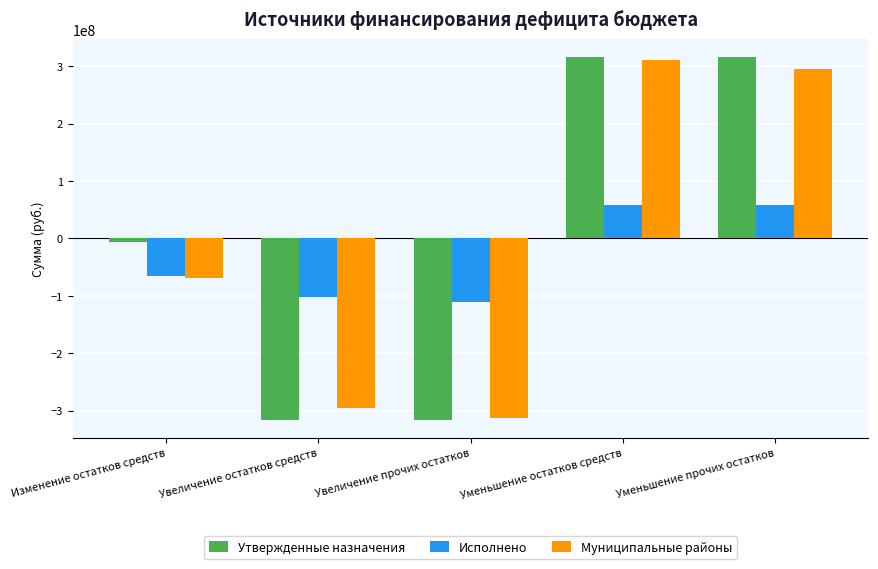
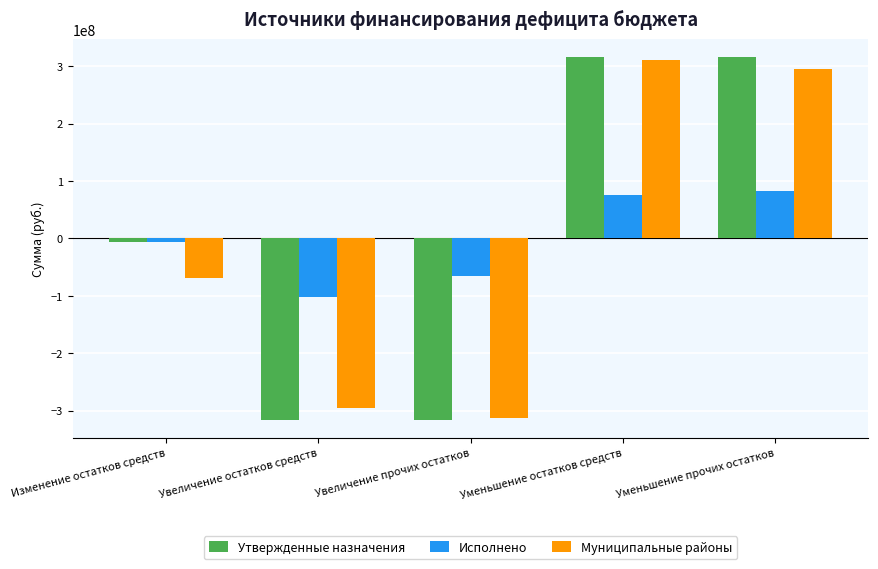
  {
    "Утвержденные назначения": {
      "Изменение остатков средств": -10000000,
      "Увеличение остатков средств": -320000000,
      "Увеличение прочих остатков": -320000000,
      "Уменьшение остатков средств": 320000000,
      "Уменьшение прочих остатков": 320000000
    },
    "Исполнено": {
-     "Изменение остатков средств": -70000000,
+     "Изменение остатков средств": -10000000,
      "Увеличение остатков средств": -100000000,
-     "Увеличение прочих остатков": -110000000,
-     "Уменьшение остатков средств": 60000000,
-     "Уменьшение прочих остатков": 60000000
+     "Увеличение прочих остатков": -60000000,
+     "Уменьшение остатков средств": 80000000,
+     "Уменьшение прочих остатков": 80000000
    },
    "Муниципальные районы": {
      "Изменение остатков средств": -70000000,
      "Увеличение остатков средств": -290000000,
      "Увеличение прочих остатков": -310000000,
      "Уменьшение остатков средств": 310000000,
      "Уменьшение прочих остатков": 290000000
    }
  }
